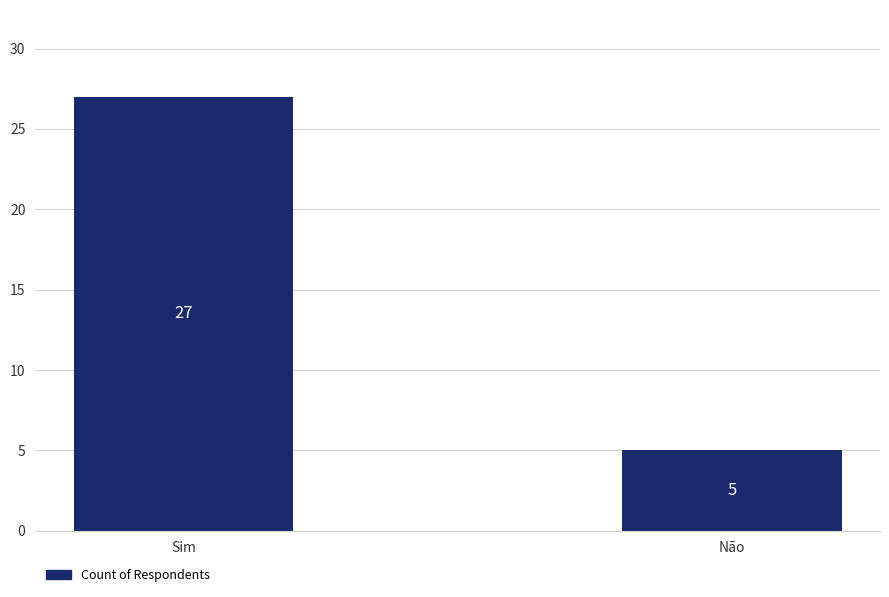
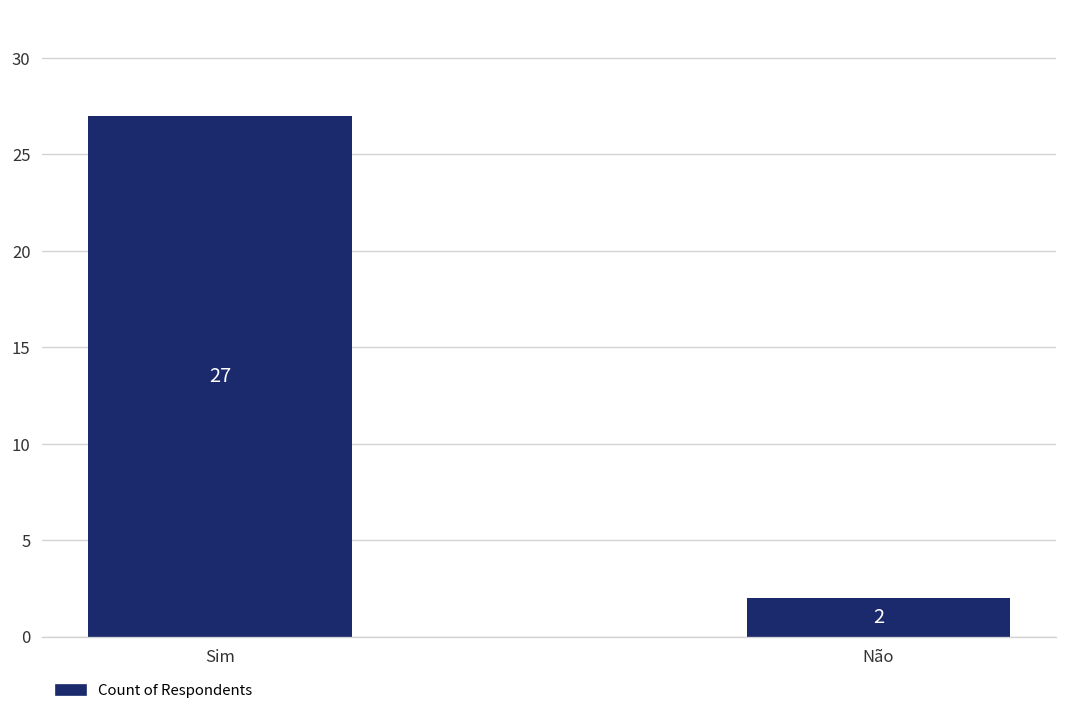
  {
    "Sim": 27,
-   "Não": 5
+   "Não": 2
  }
